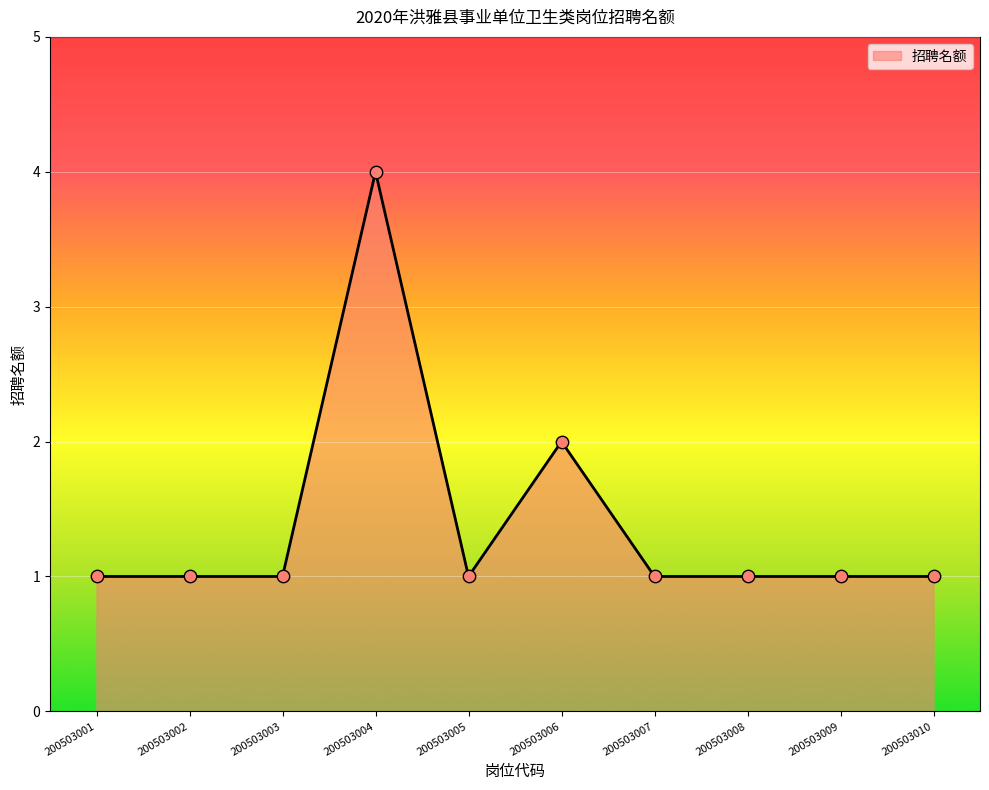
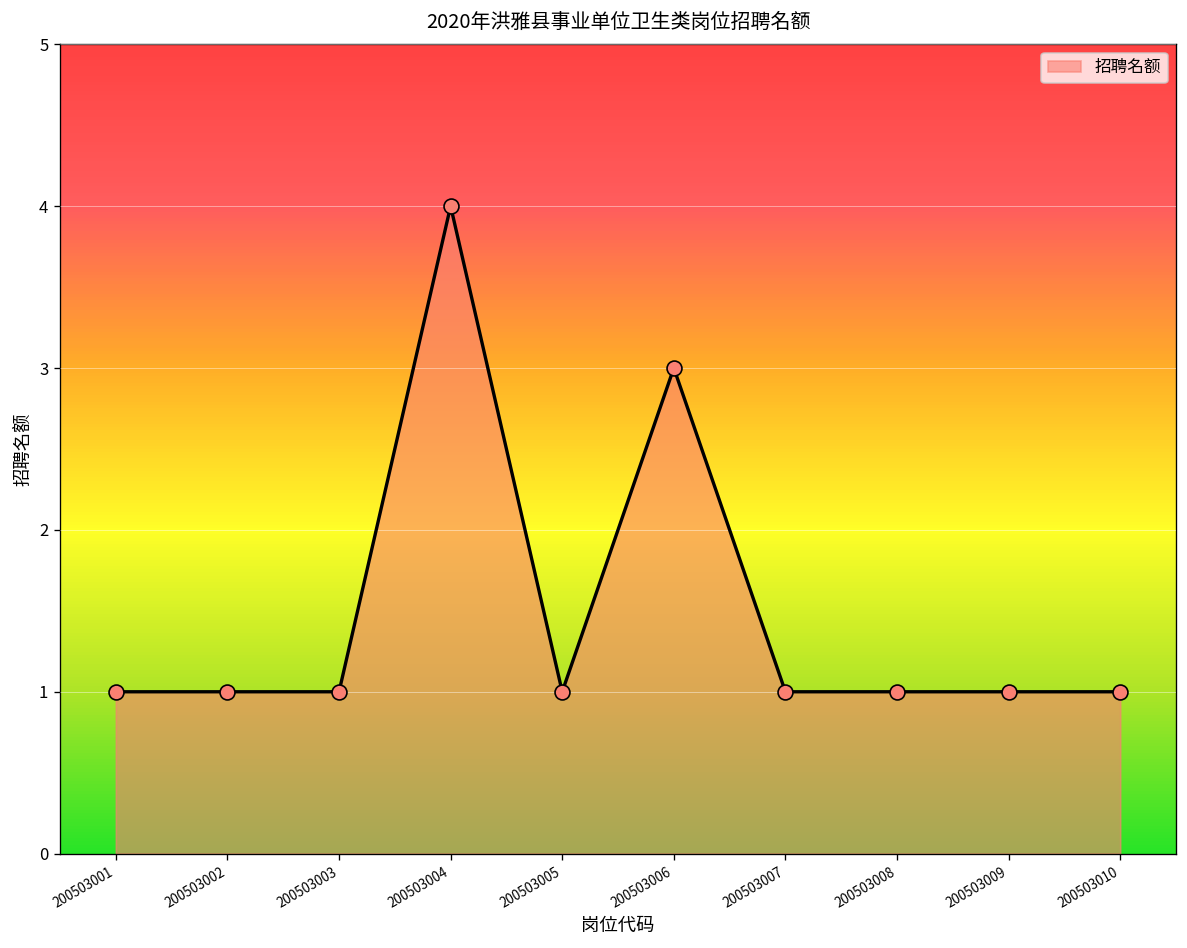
  {
    "200503001": 1,
    "200503002": 1,
    "200503003": 1,
    "200503004": 4,
    "200503005": 1,
-   "200503006": 2,
+   "200503006": 3,
    "200503007": 1,
    "200503008": 1,
    "200503009": 1,
    "200503010": 1
  }
